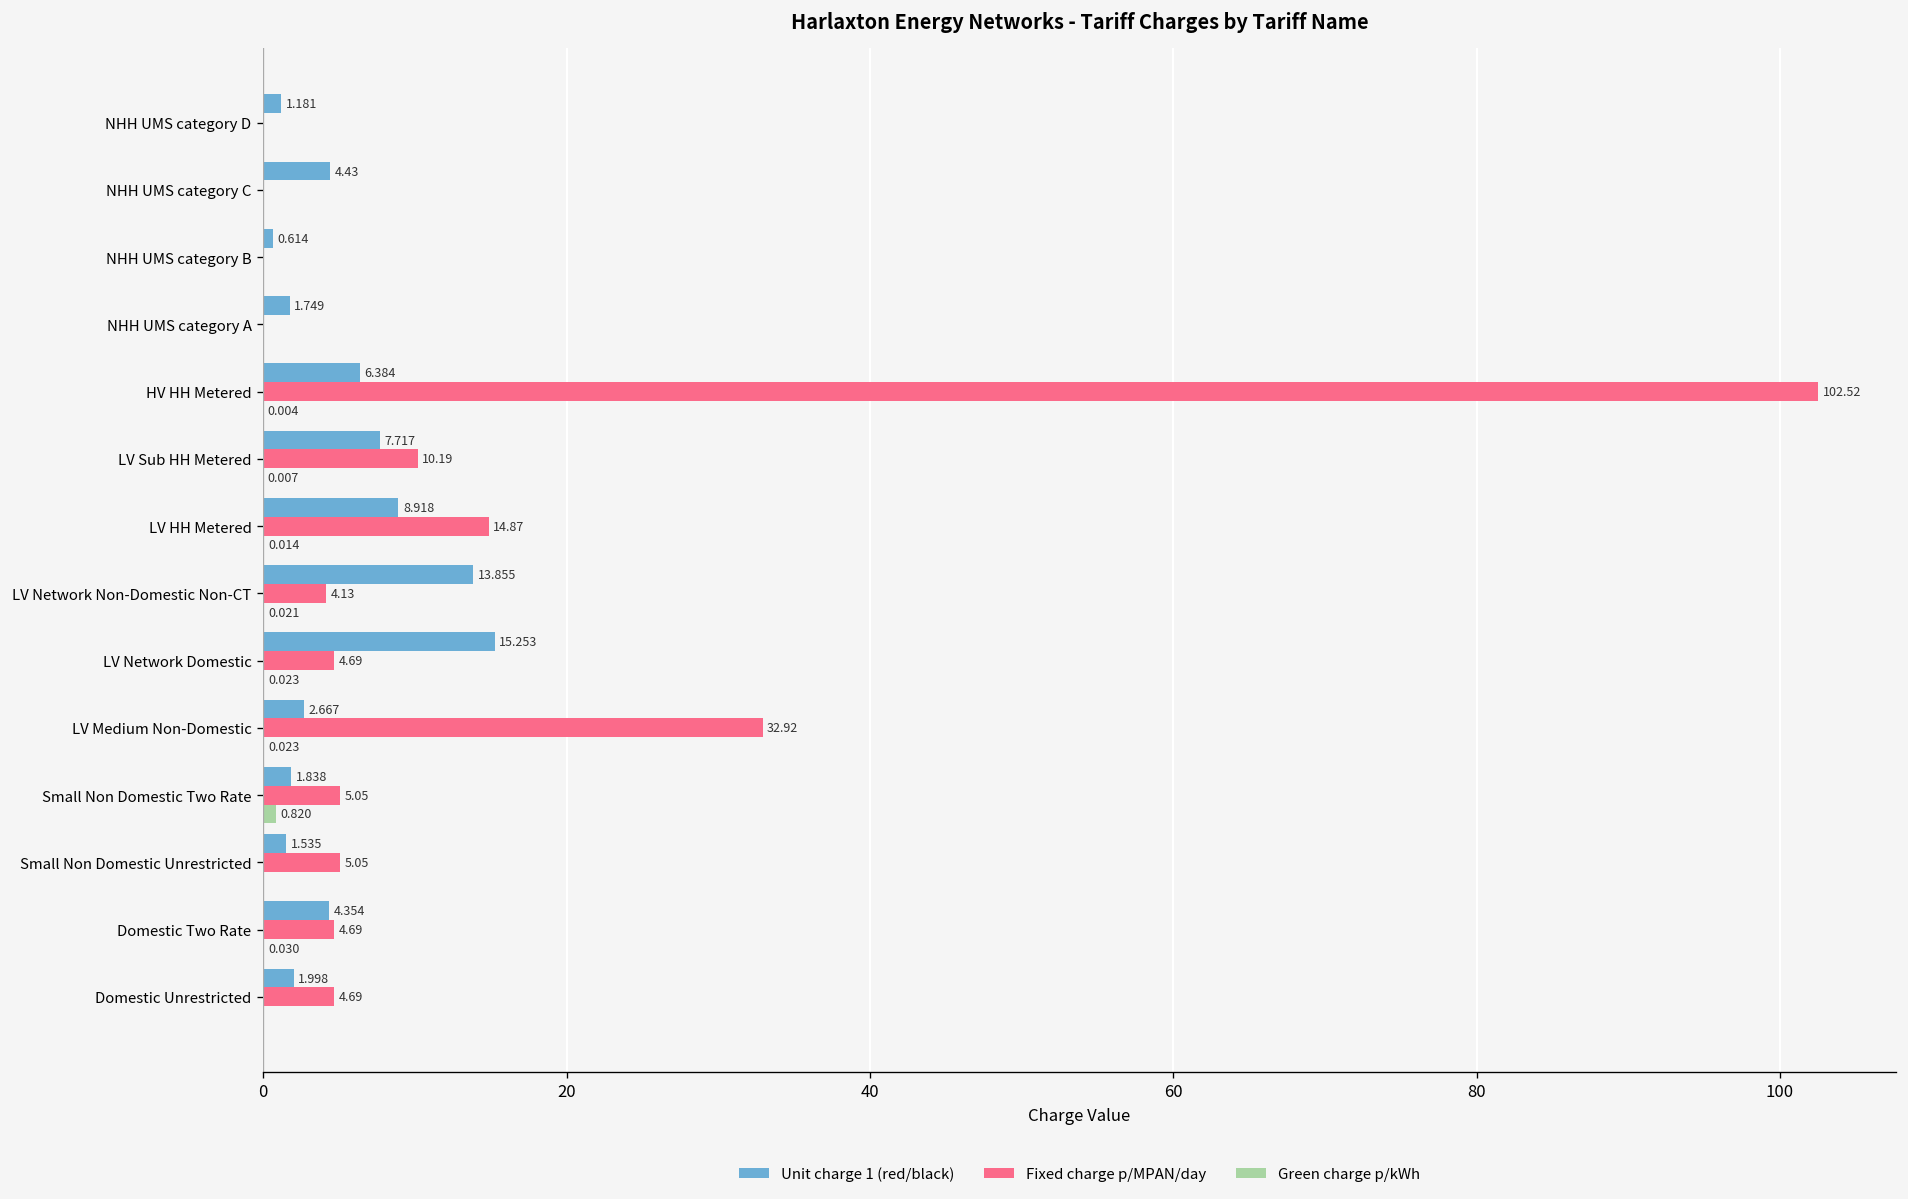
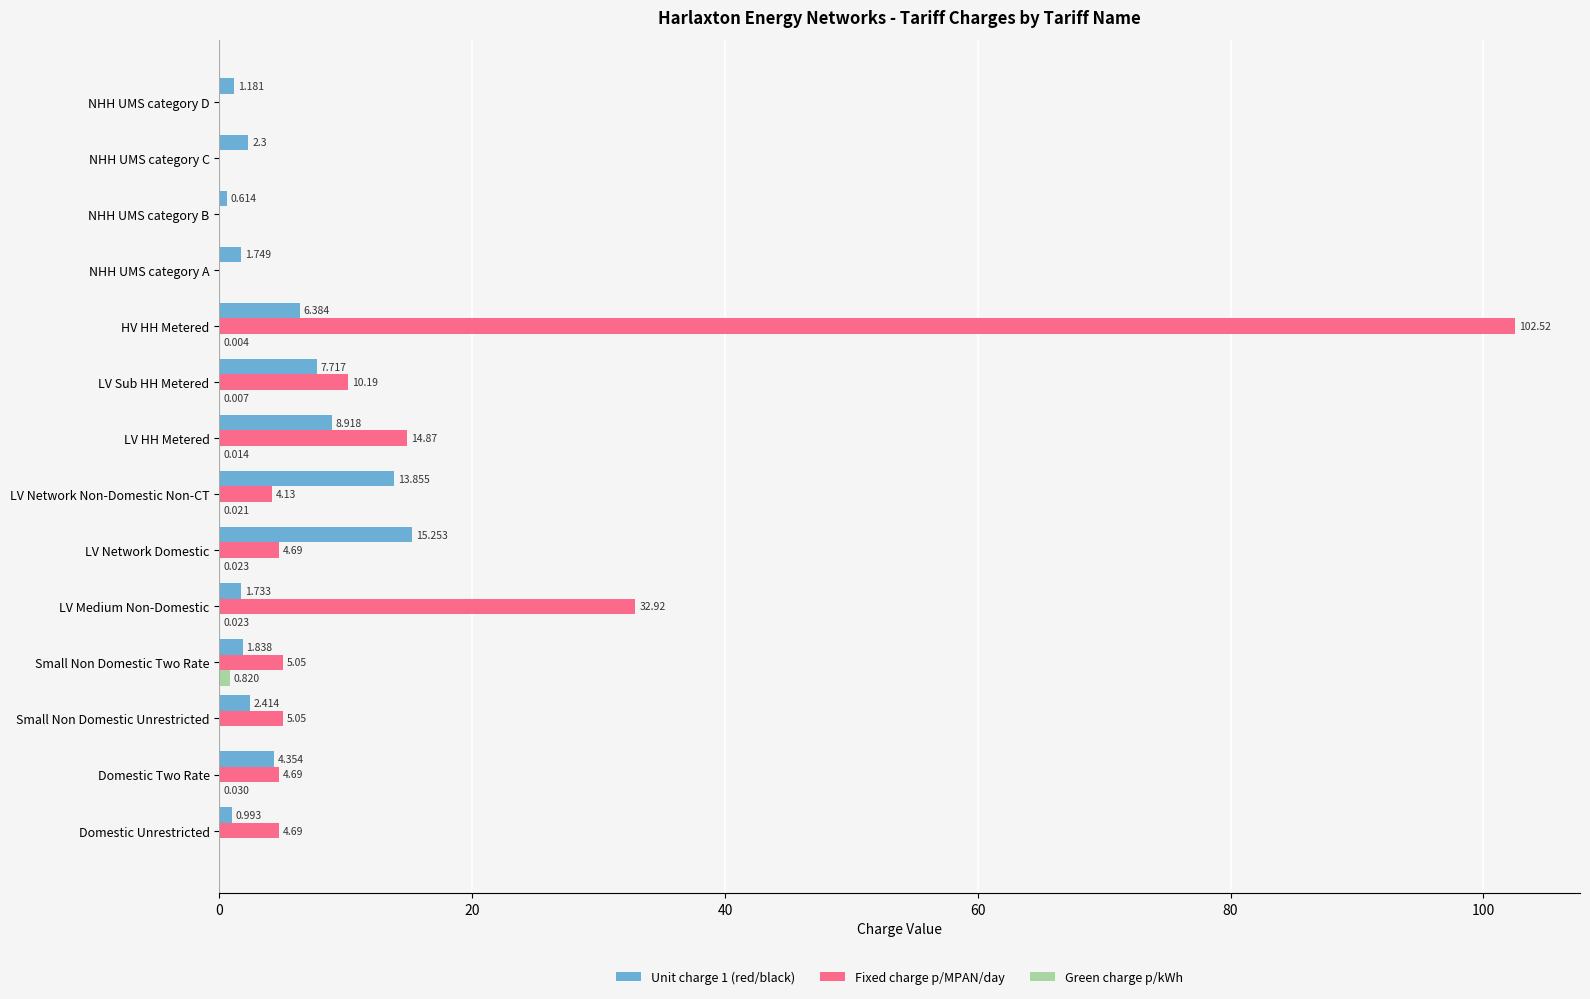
  {
    "Unit charge 1 (red/black)": {
      "NHH UMS category D": 1.181,
-     "NHH UMS category C": 4.43,
+     "NHH UMS category C": 2.3,
      "NHH UMS category B": 0.614,
      "NHH UMS category A": 1.749,
      "HV HH Metered": 6.384,
      "LV Sub HH Metered": 7.717,
      "LV HH Metered": 8.918,
      "LV Network Non-Domestic Non-CT": 13.855,
      "LV Network Domestic": 15.253,
-     "LV Medium Non-Domestic": 2.667,
+     "LV Medium Non-Domestic": 1.733,
      "Small Non Domestic Two Rate": 1.838,
-     "Small Non Domestic Unrestricted": 1.535,
+     "Small Non Domestic Unrestricted": 2.414,
      "Domestic Two Rate": 4.354,
-     "Domestic Unrestricted": 1.998
+     "Domestic Unrestricted": 0.993
    },
    "Fixed charge p/MPAN/day": {
      "HV HH Metered": 102.52,
      "LV Sub HH Metered": 10.19,
      "LV HH Metered": 14.87,
      "LV Network Non-Domestic Non-CT": 4.13,
      "LV Network Domestic": 4.69,
      "LV Medium Non-Domestic": 32.92,
      "Small Non Domestic Two Rate": 5.05,
      "Small Non Domestic Unrestricted": 5.05,
      "Domestic Two Rate": 4.69,
      "Domestic Unrestricted": 4.69
    },
    "Green charge p/kWh": {
      "HV HH Metered": 0.004,
      "LV Sub HH Metered": 0.007,
      "LV HH Metered": 0.014,
      "LV Network Non-Domestic Non-CT": 0.021,
      "LV Network Domestic": 0.023,
      "LV Medium Non-Domestic": 0.023,
      "Small Non Domestic Two Rate": 0.820,
      "Domestic Two Rate": 0.030
    }
  }
